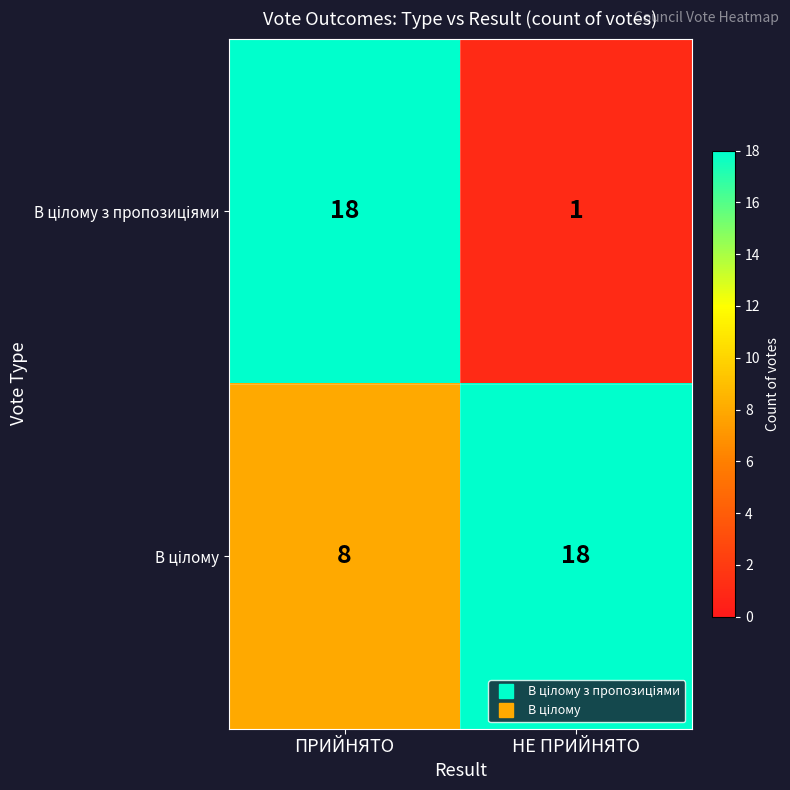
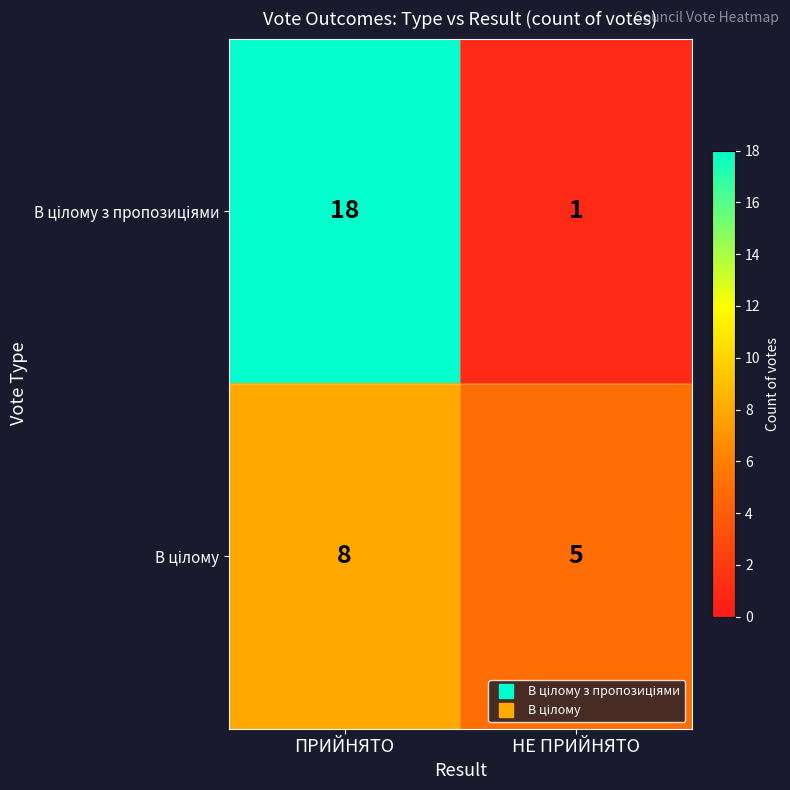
  {
    "В цілому з пропозиціями": {
      "ПРИЙНЯТО": 18,
      "НЕ ПРИЙНЯТО": 1
    },
    "В цілому": {
      "ПРИЙНЯТО": 8,
-     "НЕ ПРИЙНЯТО": 18
+     "НЕ ПРИЙНЯТО": 5
    }
  }
